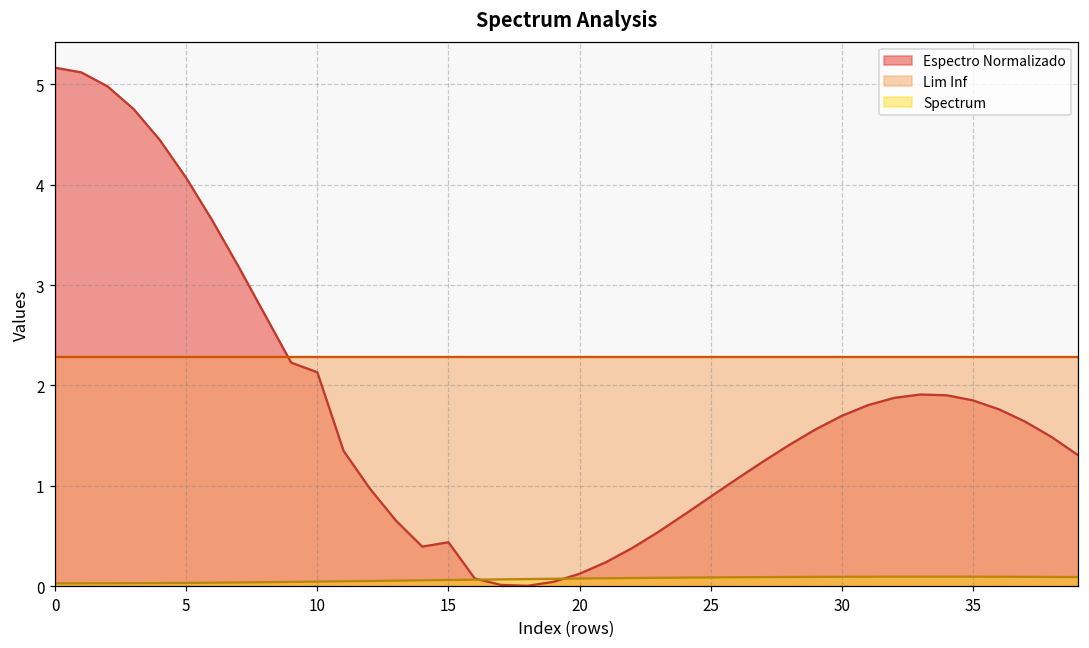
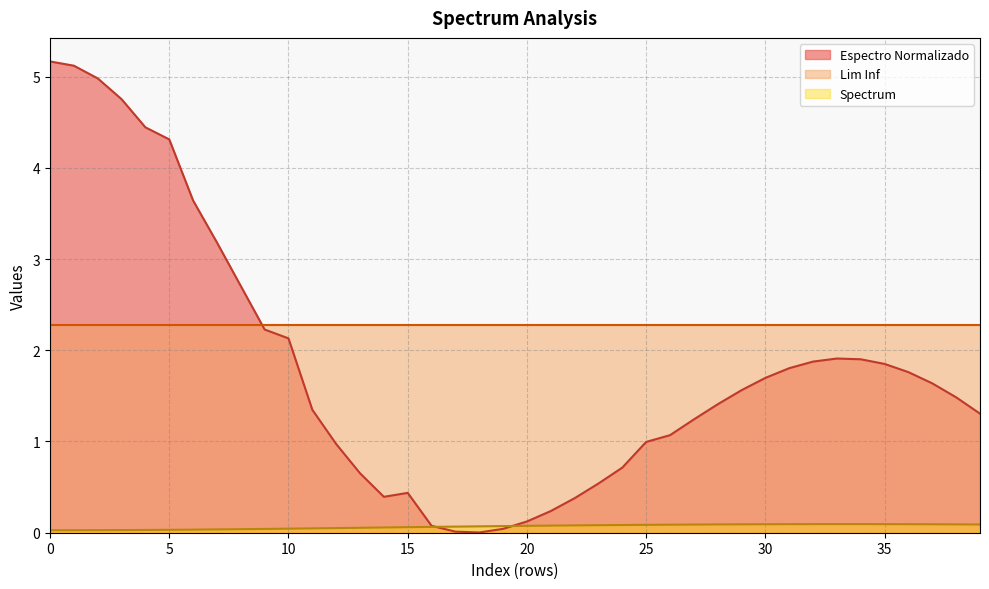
  {
    "Espectro Normalizado": {
      "0": 5.2,
-     "5": 4.1,
+     "5": 4.3,
      "10": 2.1,
      "15": 0.4,
      "20": 0.1,
-     "25": 0.9,
+     "25": 1.0,
      "30": 1.7,
      "35": 1.9
    }
  }
